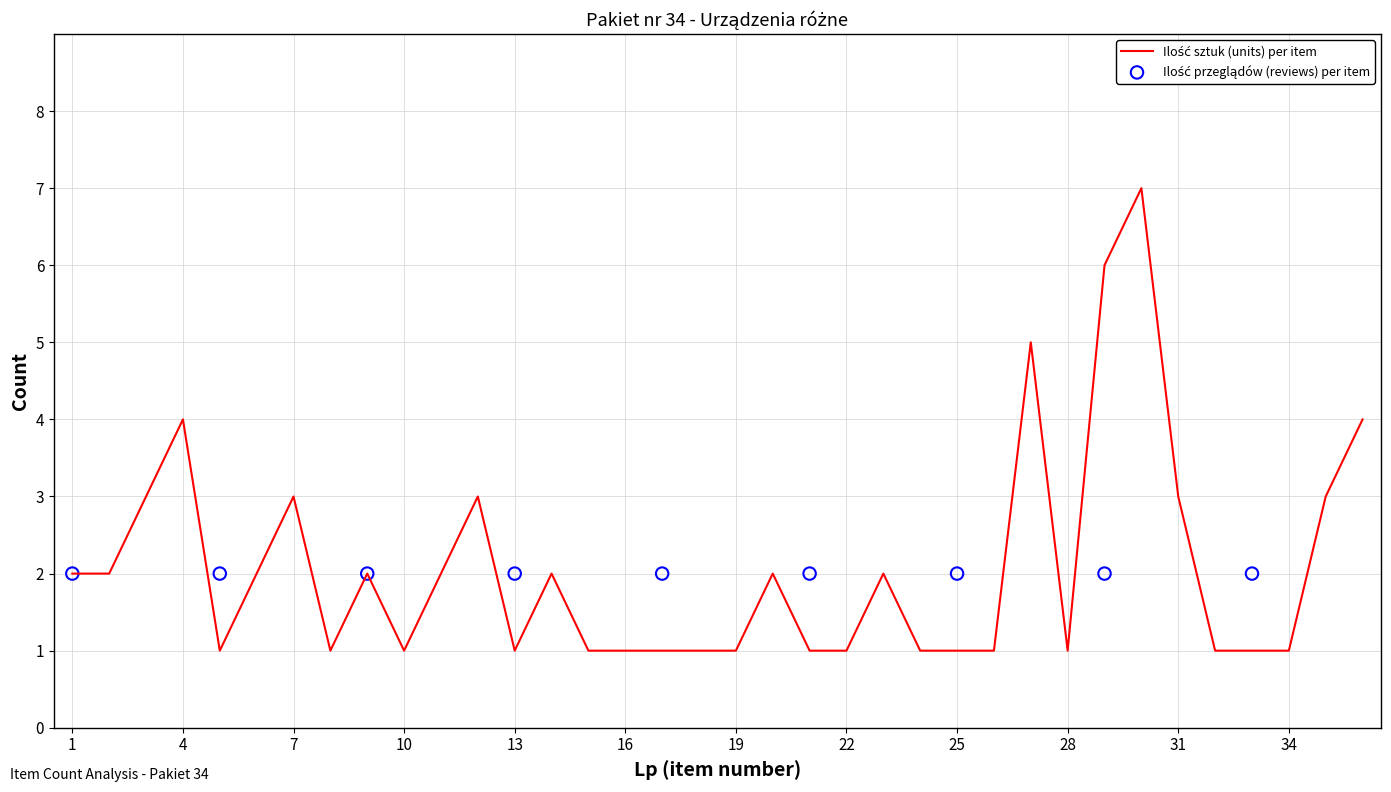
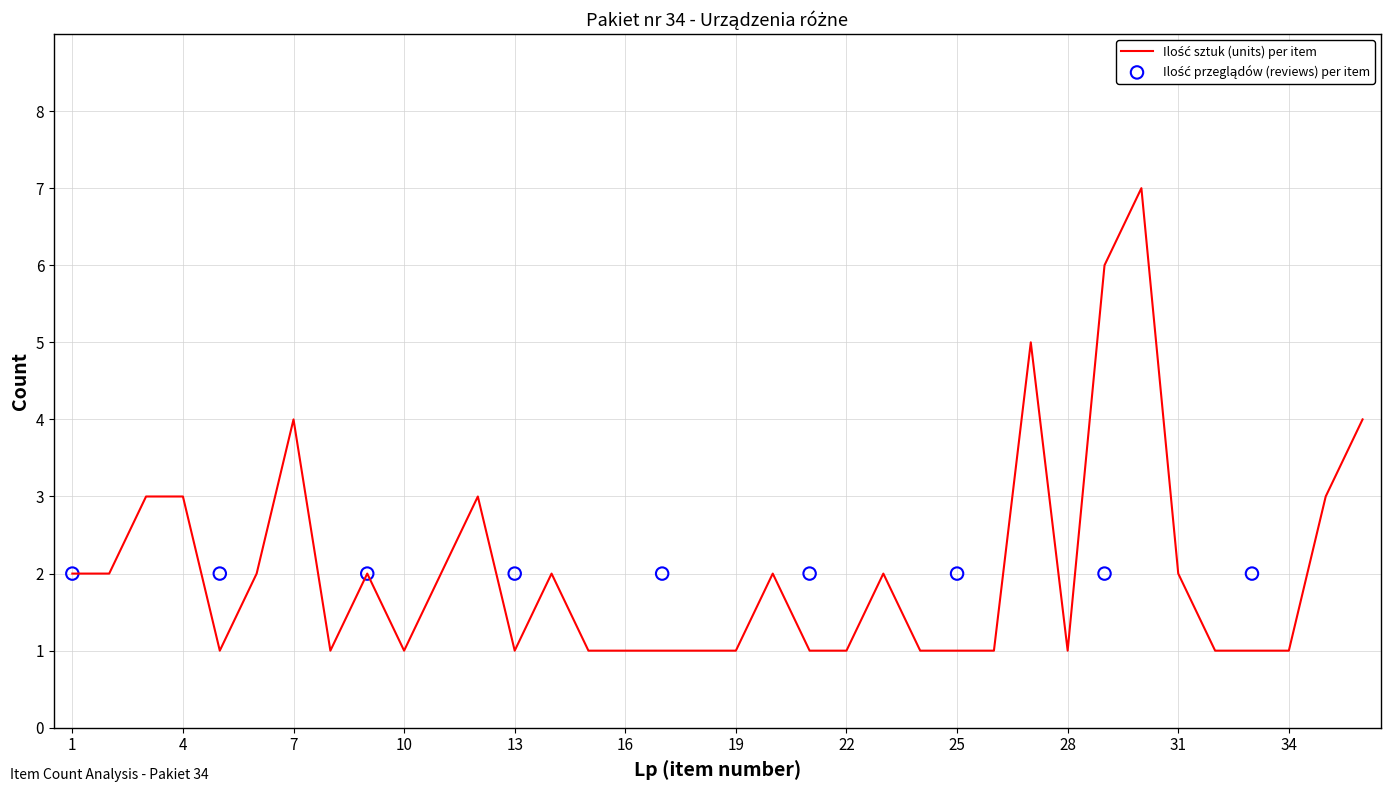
  {
    "Ilość sztuk (units) per item": {
-     "4": 4,
-     "7": 3,
+     "4": 3,
+     "7": 4,
      "10": 1,
      "13": 1,
      "16": 1,
      "19": 1,
      "22": 1,
      "25": 1,
      "28": 1,
-     "31": 3,
+     "31": 2,
      "34": 1
    }
  }
